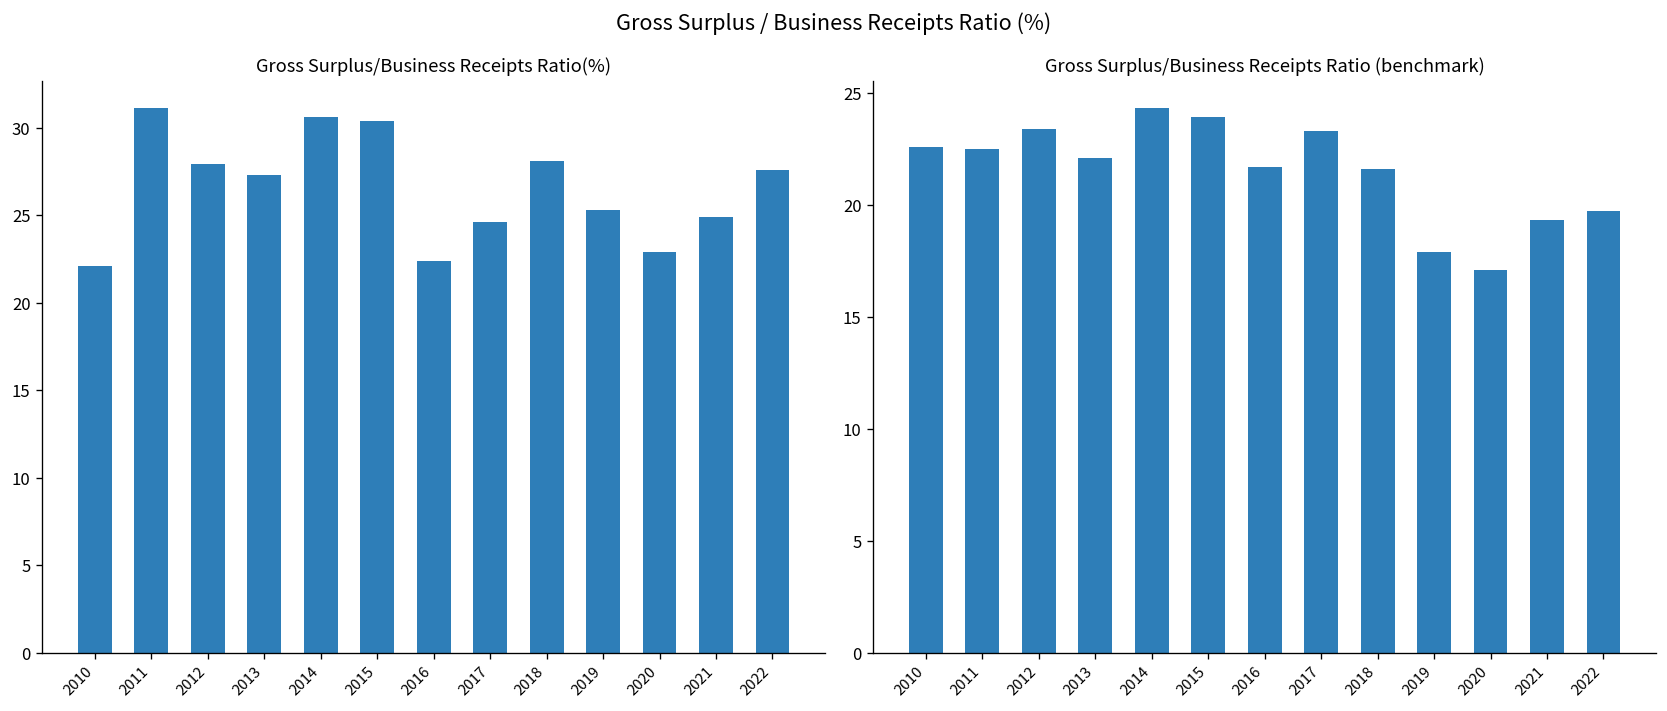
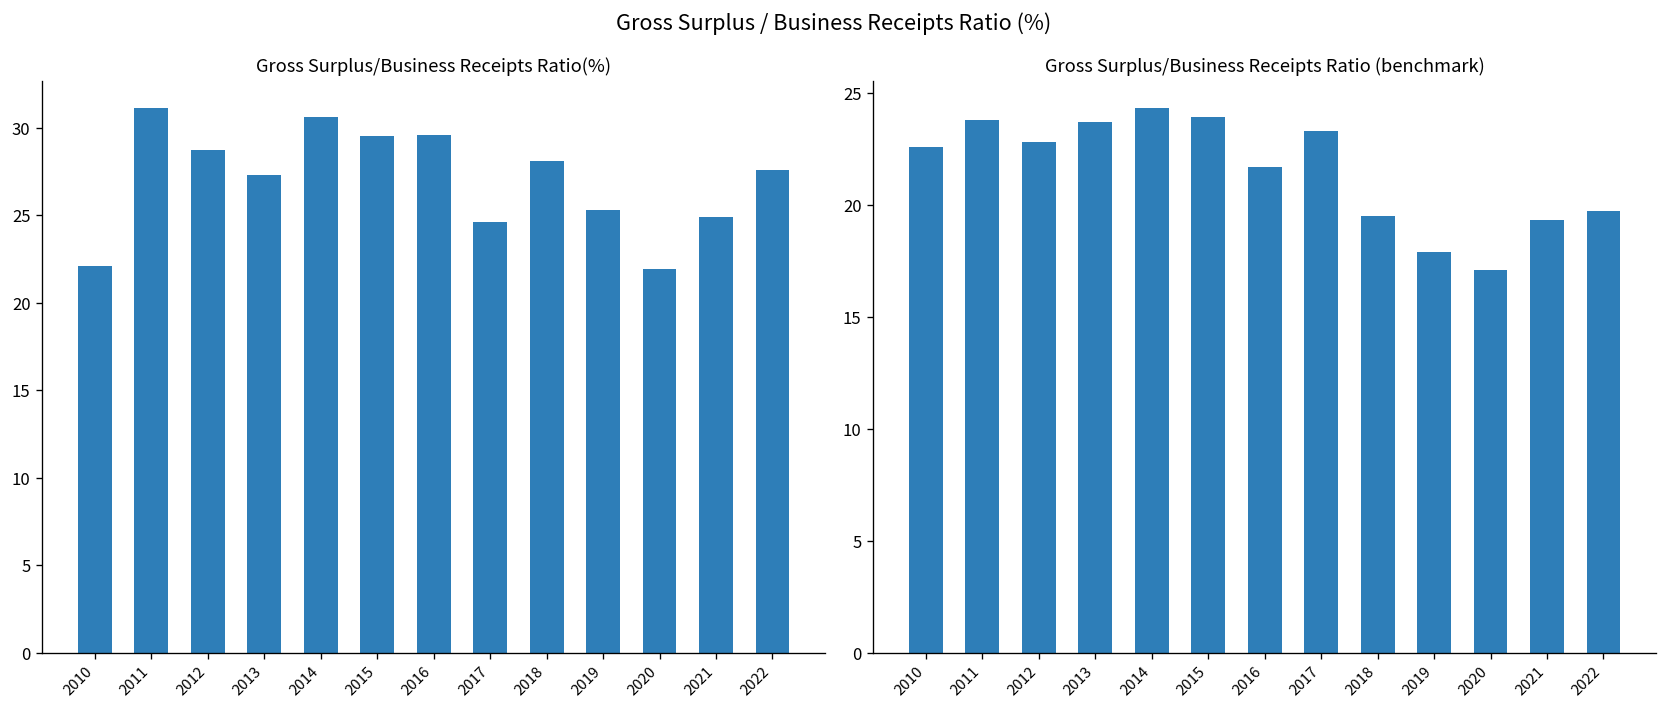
  {
    "Gross Surplus/Business Receipts Ratio(%)": {
      "2010": 22.1,
      "2011": 31.1,
-     "2012": 27.9,
+     "2012": 28.7,
      "2013": 27.3,
      "2014": 30.6,
-     "2015": 30.4,
-     "2016": 22.4,
+     "2015": 29.5,
+     "2016": 29.6,
      "2017": 24.6,
      "2018": 28.1,
      "2019": 25.3,
-     "2020": 22.9,
+     "2020": 21.9,
      "2021": 24.9,
      "2022": 27.6
    },
    "Gross Surplus/Business Receipts Ratio (benchmark)": {
      "2010": 22.6,
-     "2011": 22.5,
-     "2012": 23.4,
-     "2013": 22.1,
+     "2011": 23.8,
+     "2012": 22.8,
+     "2013": 23.7,
      "2014": 24.3,
      "2015": 23.9,
      "2016": 21.7,
      "2017": 23.3,
-     "2018": 21.6,
+     "2018": 19.5,
      "2019": 17.9,
      "2020": 17.1,
      "2021": 19.3,
      "2022": 19.7
    }
  }
